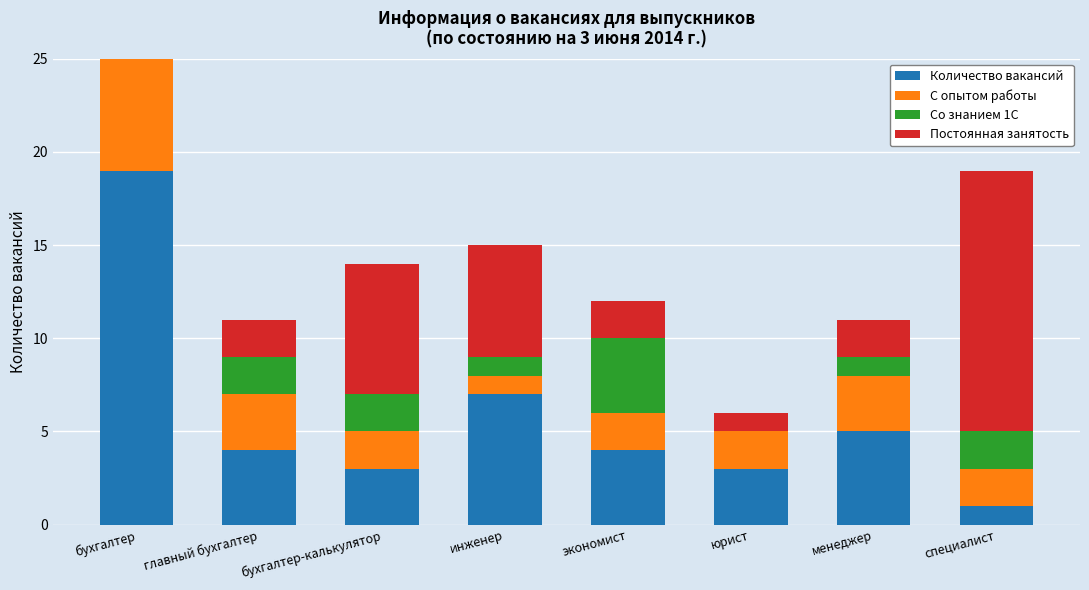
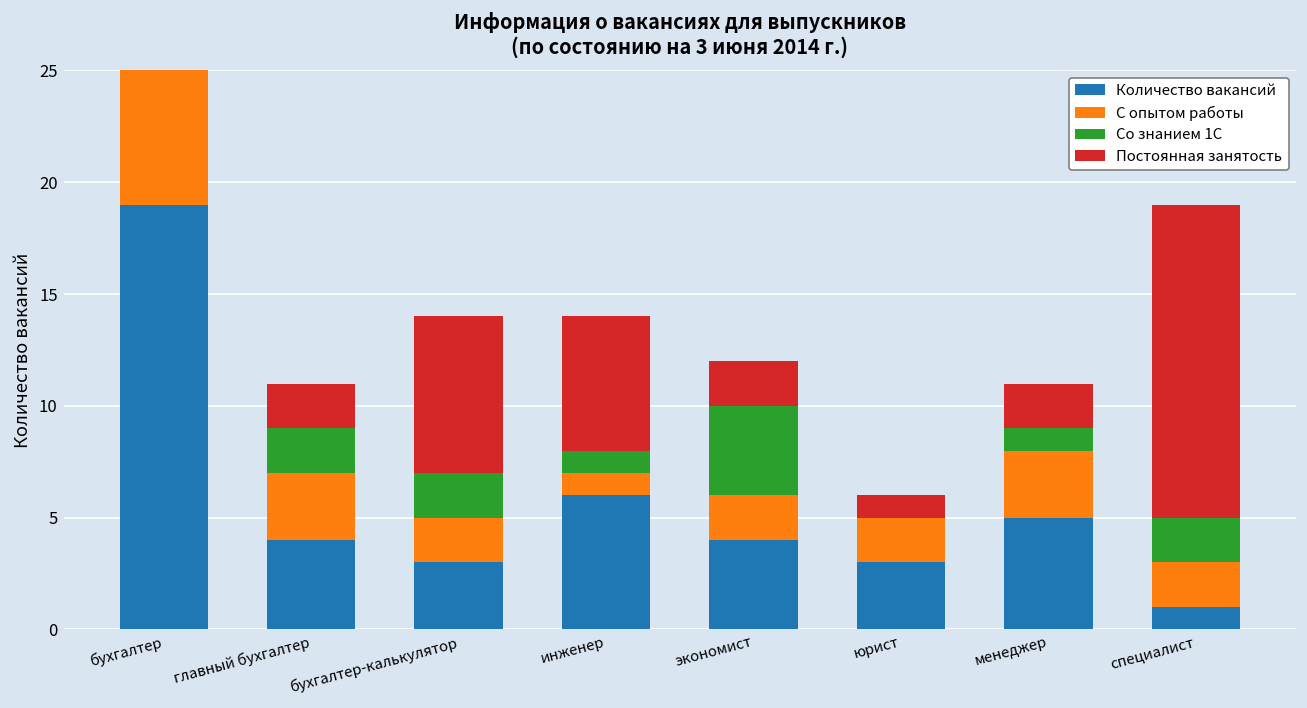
  {
    "Количество вакансий": {
      "бухгалтер": 19,
      "главный бухгалтер": 4,
      "бухгалтер-калькулятор": 3,
-     "инженер": 7,
+     "инженер": 6,
      "экономист": 4,
      "юрист": 3,
      "менеджер": 5,
      "специалист": 1
    },
    "С опытом работы": {
      "главный бухгалтер": 3,
      "бухгалтер-калькулятор": 2,
      "инженер": 1,
      "экономист": 2,
      "юрист": 2,
      "менеджер": 3,
      "специалист": 2
    },
    "Со знанием 1С": {
      "главный бухгалтер": 2,
      "бухгалтер-калькулятор": 2,
      "инженер": 1,
      "экономист": 4,
      "юрист": 0,
      "менеджер": 1,
      "специалист": 2
    },
    "Постоянная занятость": {
      "главный бухгалтер": 2,
      "бухгалтер-калькулятор": 7,
      "инженер": 6,
      "экономист": 2,
      "юрист": 1,
      "менеджер": 2,
      "специалист": 14
    }
  }
